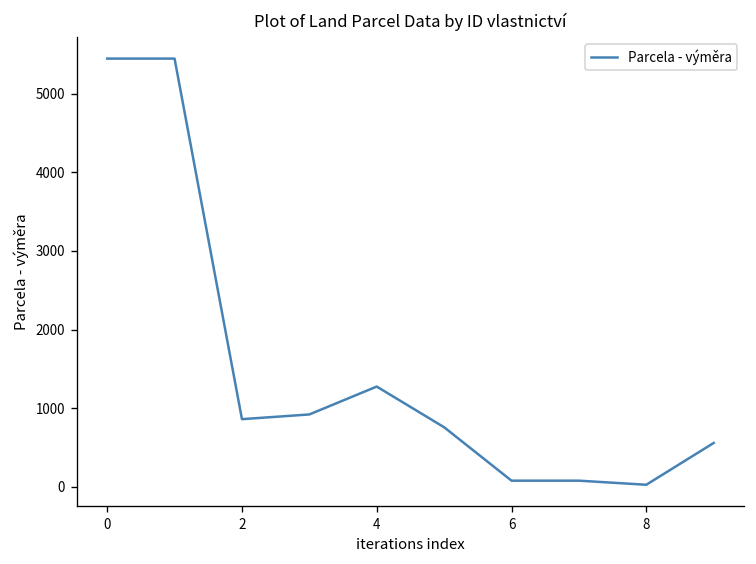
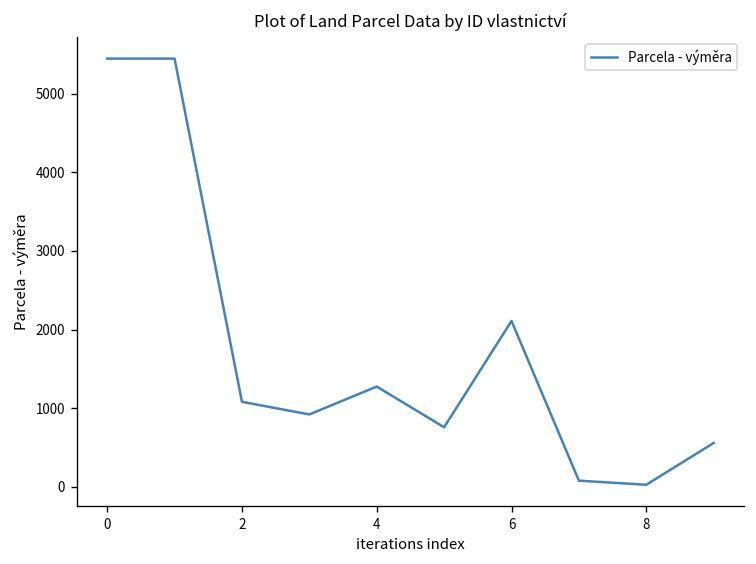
  {
    "0": 5400,
-   "2": 900,
+   "2": 1100,
    "4": 1300,
-   "6": 100,
+   "6": 2100,
    "8": 0
  }
